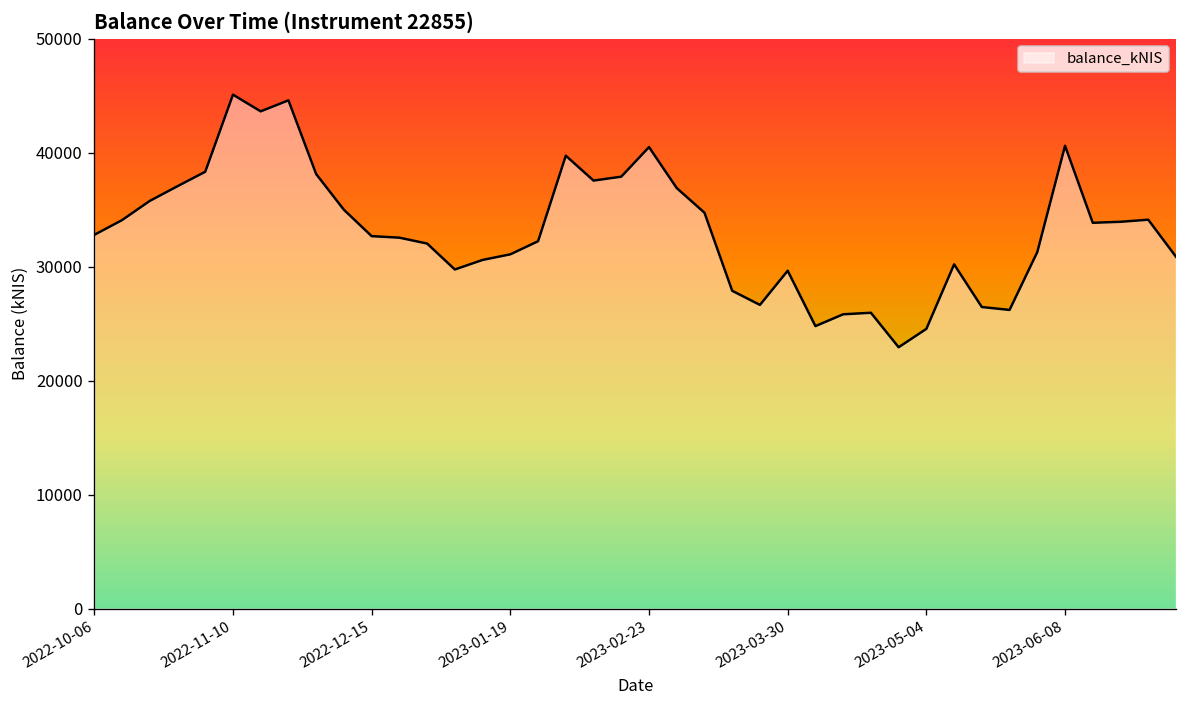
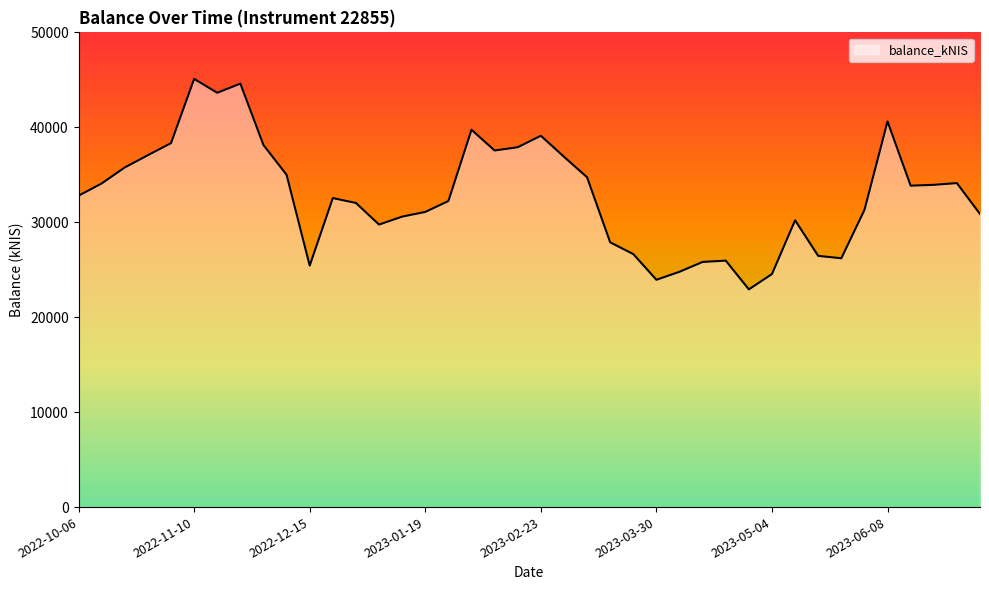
  {
    "2022-10-06": 33000,
    "2022-11-10": 45000,
-   "2022-12-15": 33000,
+   "2022-12-15": 25000,
    "2023-01-19": 31000,
-   "2023-02-23": 40000,
-   "2023-03-30": 30000,
+   "2023-02-23": 39000,
+   "2023-03-30": 24000,
    "2023-05-04": 25000,
    "2023-06-08": 41000
  }
